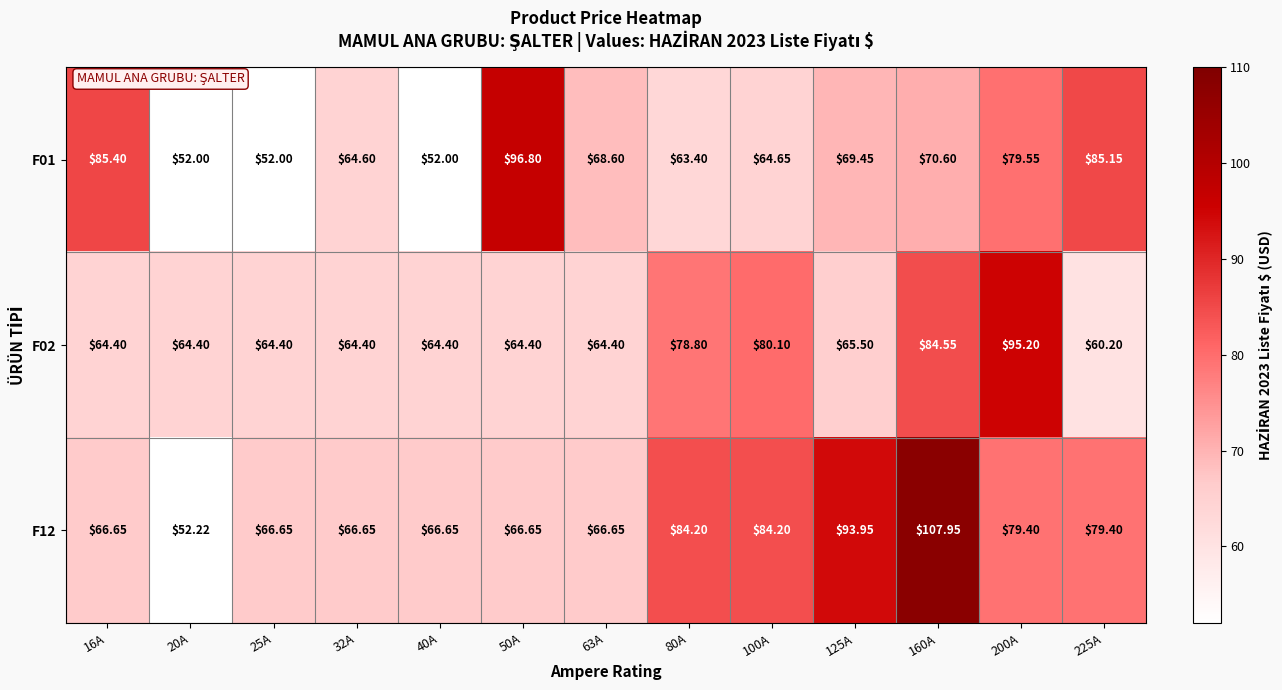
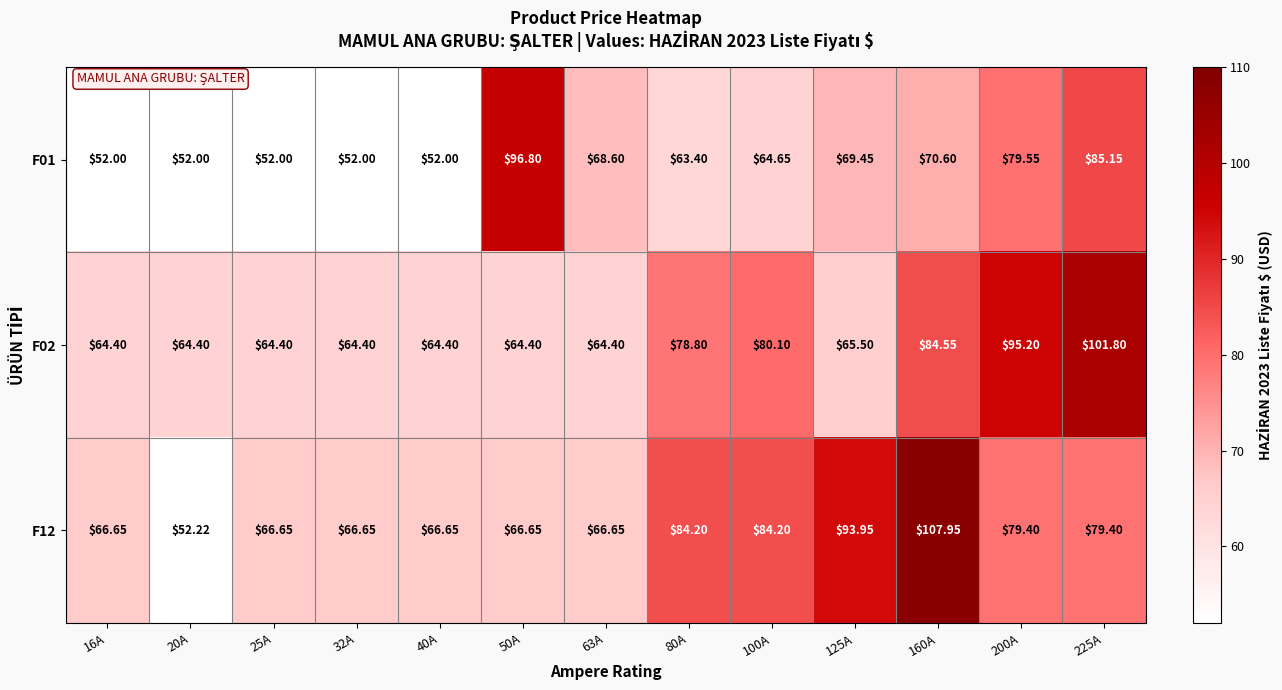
  {
    "F01": {
-     "16A": "$85.40",
-     "32A": "$64.60"
+     "16A": "$52.00",
+     "32A": "$52.00"
    },
    "F02": {
-     "225A": "$60.20"
+     "225A": "$101.80"
    }
  }
